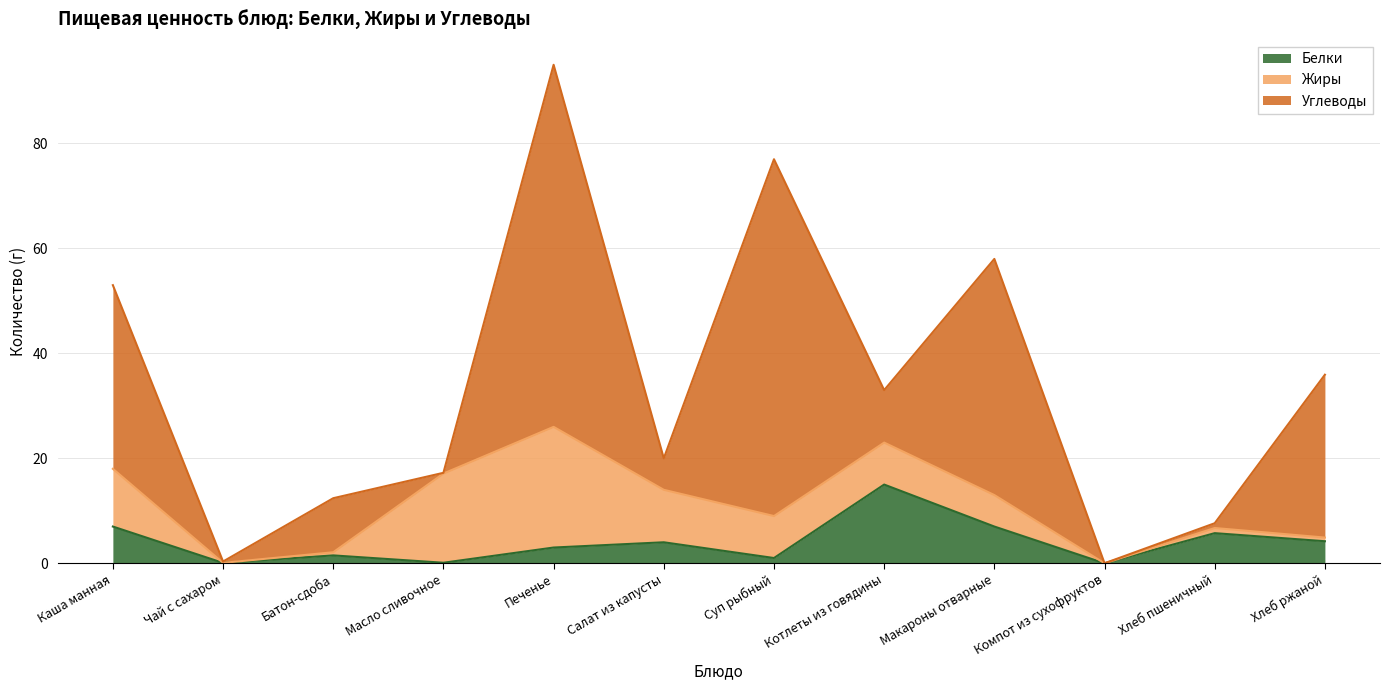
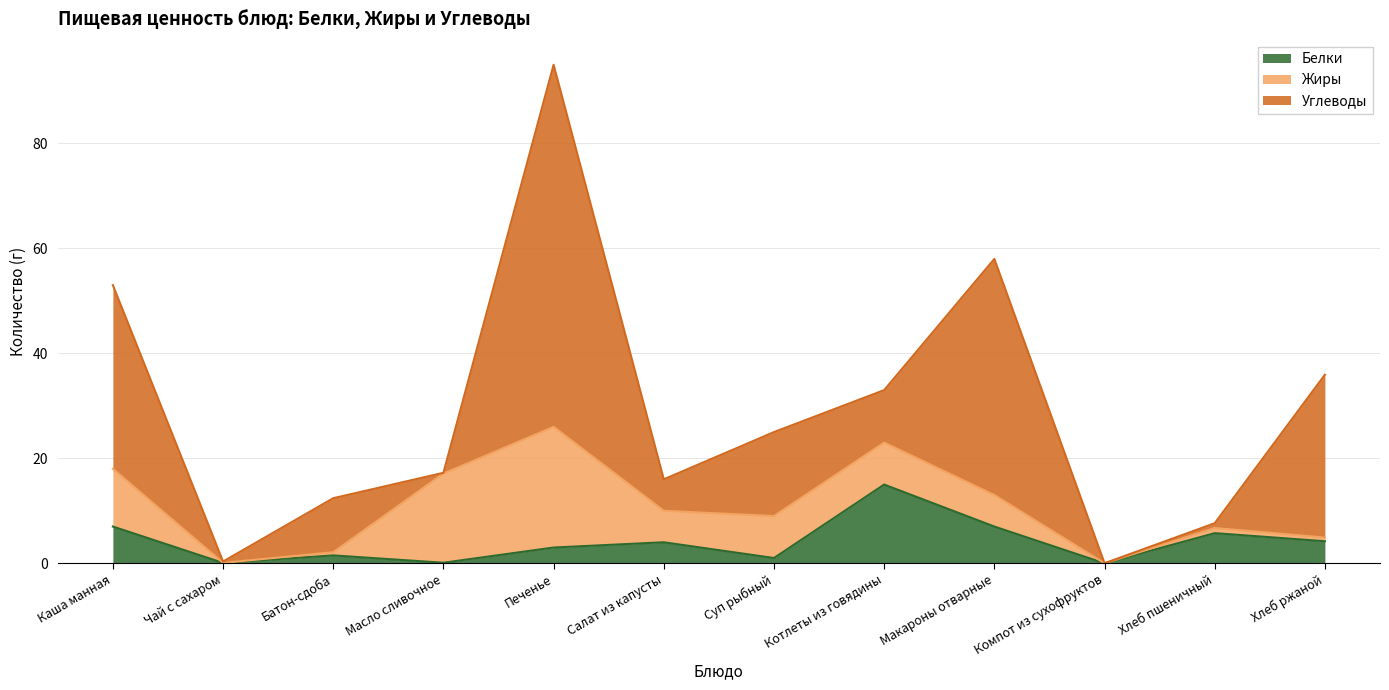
  {
    "Белки": {
      "Каша манная": 7,
      "Батон-сдоба": 2,
      "Масло сливочное": 0,
      "Печенье": 3,
      "Салат из капусты": 4,
      "Суп рыбный": 1,
      "Котлеты из говядины": 15,
      "Макароны отварные": 7,
      "Хлеб пшеничный": 6,
      "Хлеб ржаной": 4
    },
    "Жиры": {
      "Каша манная": 11,
      "Батон-сдоба": 1,
      "Печенье": 23,
-     "Салат из капусты": 10,
+     "Салат из капусты": 6,
      "Суп рыбный": 8,
      "Котлеты из говядины": 8,
      "Макароны отварные": 6,
      "Хлеб пшеничный": 1,
      "Хлеб ржаной": 1
    },
    "Углеводы": {
      "Каша манная": 35,
      "Батон-сдоба": 10,
      "Печенье": 69,
      "Салат из капусты": 6,
-     "Суп рыбный": 68,
+     "Суп рыбный": 16,
      "Котлеты из говядины": 10,
      "Макароны отварные": 45,
      "Хлеб пшеничный": 1,
      "Хлеб ржаной": 31
    }
  }
